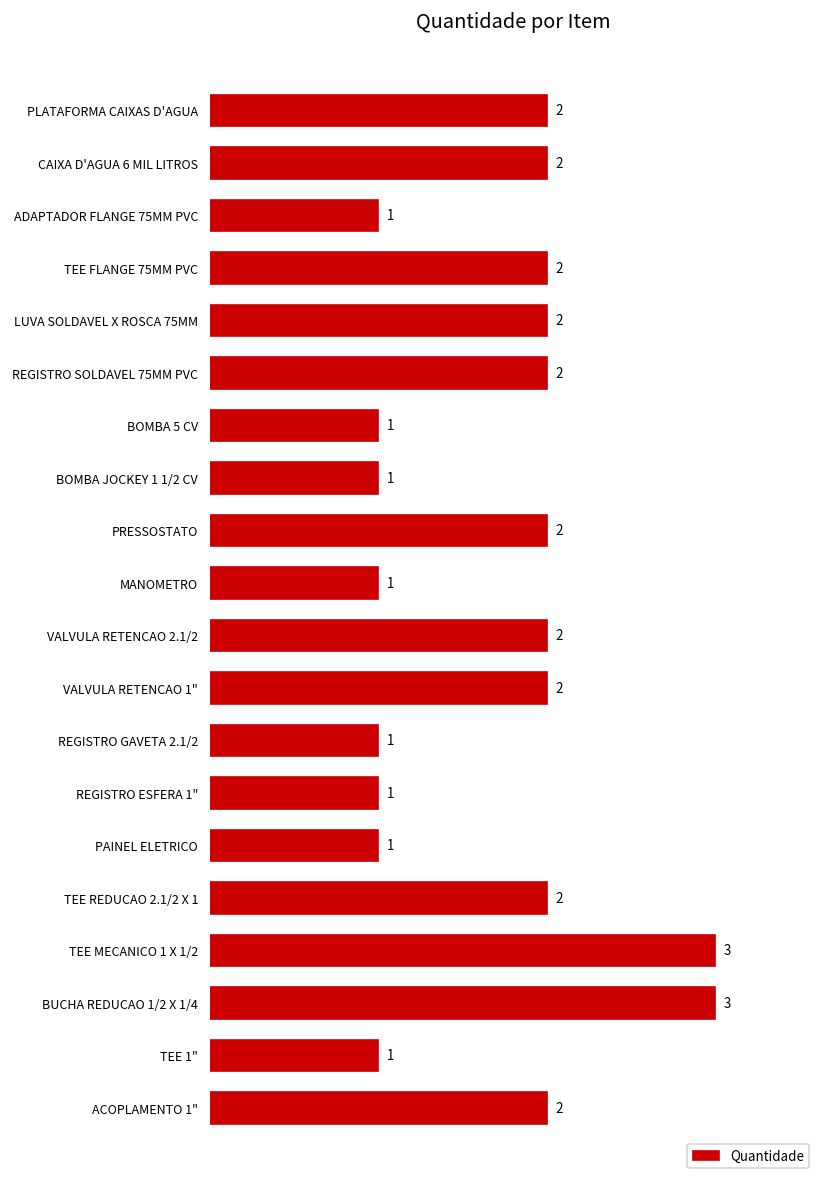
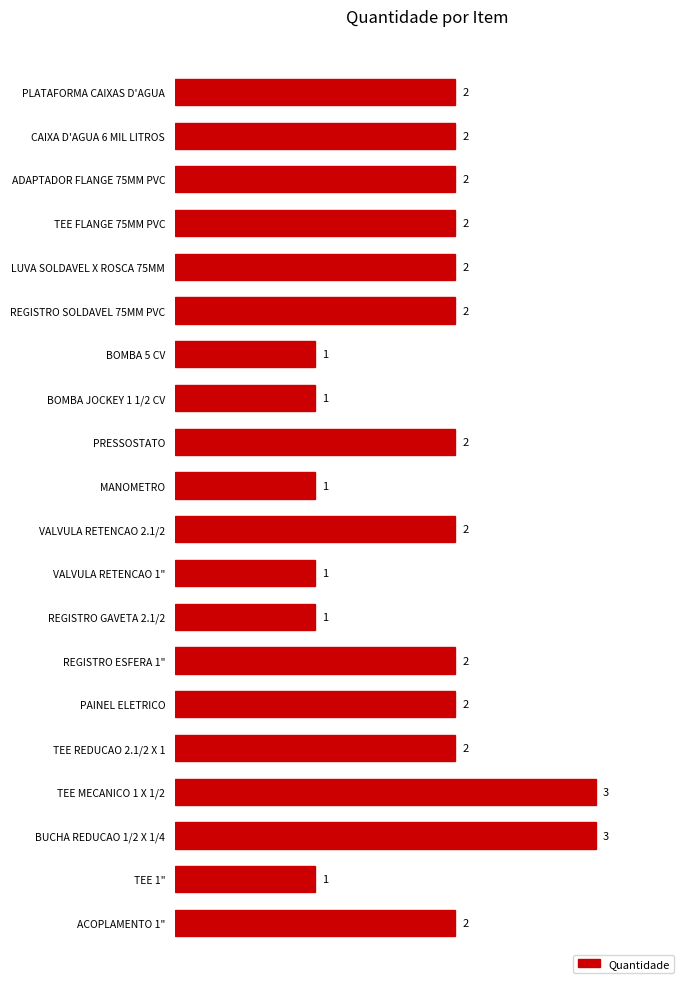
  {
    "PLATAFORMA CAIXAS D'AGUA": 2,
    "CAIXA D'AGUA 6 MIL LITROS": 2,
-   "ADAPTADOR FLANGE 75MM PVC": 1,
+   "ADAPTADOR FLANGE 75MM PVC": 2,
    "TEE FLANGE 75MM PVC": 2,
    "LUVA SOLDAVEL X ROSCA 75MM": 2,
    "REGISTRO SOLDAVEL 75MM PVC": 2,
    "BOMBA 5 CV": 1,
    "BOMBA JOCKEY 1 1/2 CV": 1,
    "PRESSOSTATO": 2,
    "MANOMETRO": 1,
    "VALVULA RETENCAO 2.1/2": 2,
-   "VALVULA RETENCAO 1\"": 2,
+   "VALVULA RETENCAO 1\"": 1,
    "REGISTRO GAVETA 2.1/2": 1,
-   "REGISTRO ESFERA 1\"": 1,
-   "PAINEL ELETRICO": 1,
+   "REGISTRO ESFERA 1\"": 2,
+   "PAINEL ELETRICO": 2,
    "TEE REDUCAO 2.1/2 X 1": 2,
    "TEE MECANICO 1 X 1/2": 3,
    "BUCHA REDUCAO 1/2 X 1/4": 3,
    "TEE 1\"": 1,
    "ACOPLAMENTO 1\"": 2
  }
